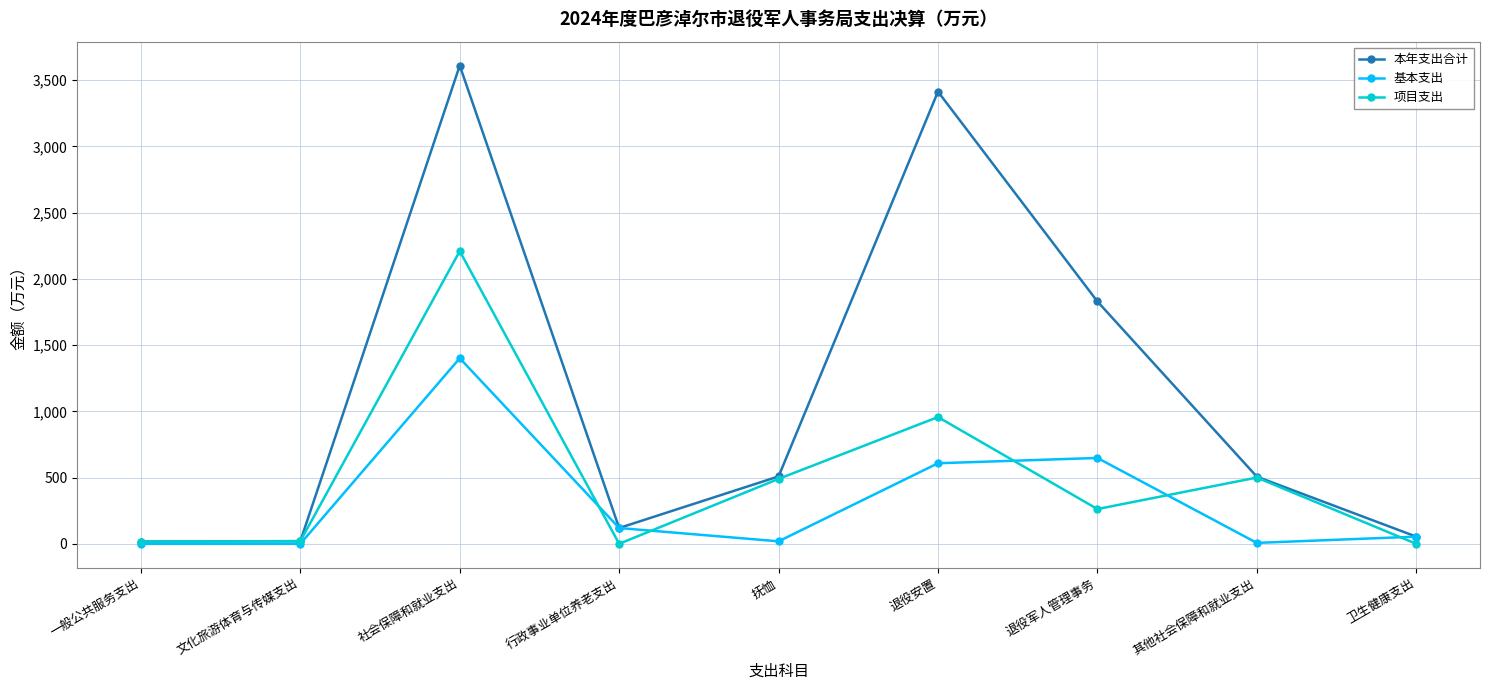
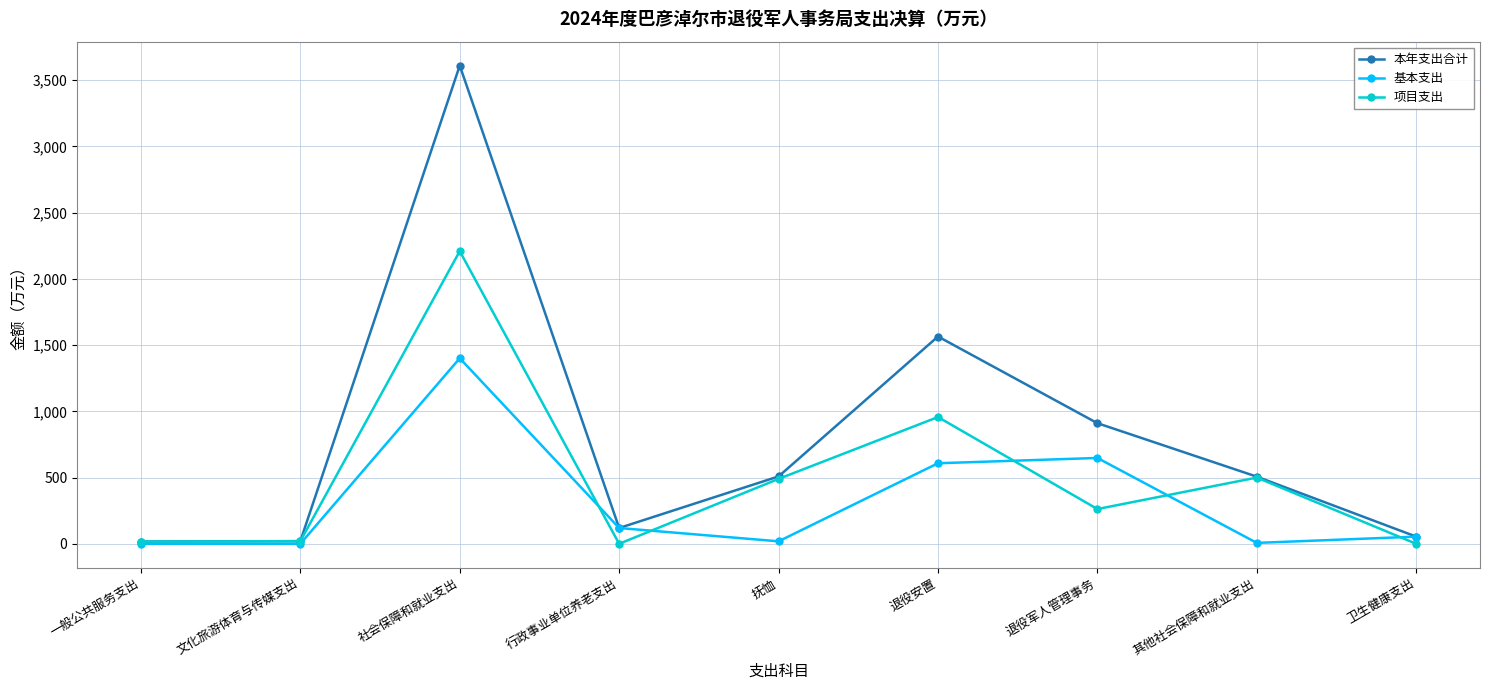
  {
    "本年支出合计": {
      "社会保障和就业支出": "3,610",
-     "退役安置": "3,410",
-     "退役军人管理事务": "1,830"
+     "退役安置": "1,560",
+     "退役军人管理事务": "910"
    }
  }
